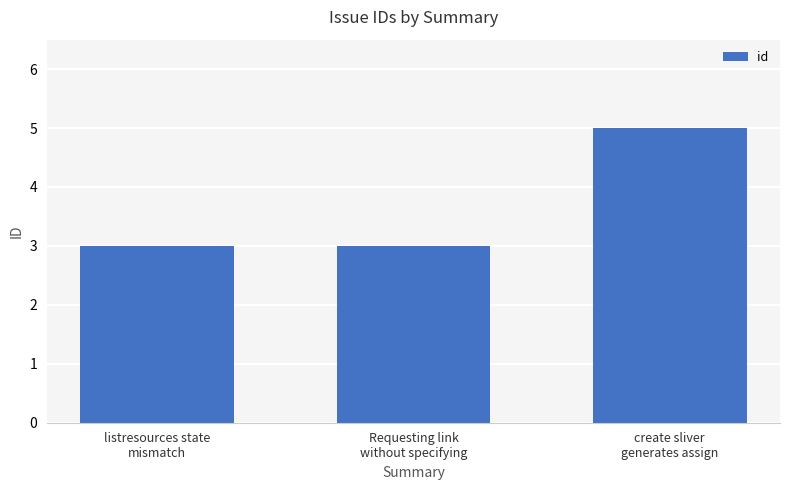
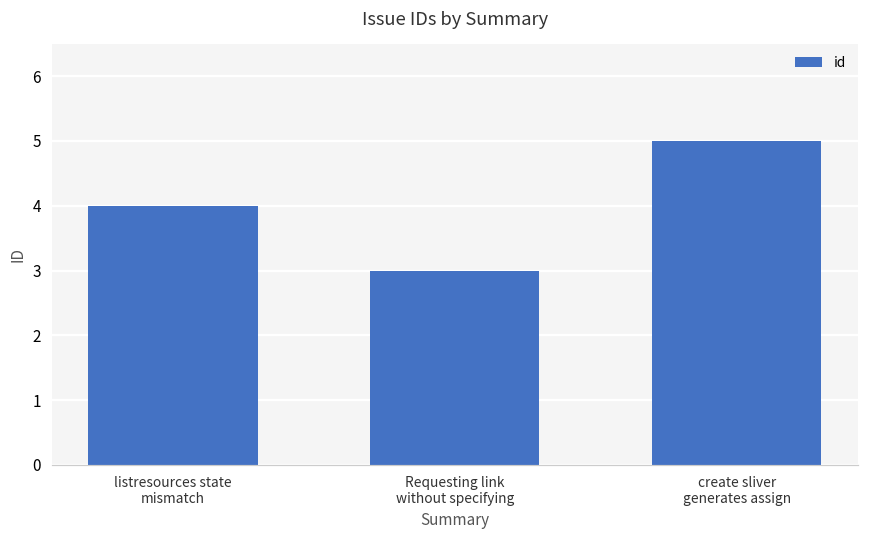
  {
-   "listresources state mismatch": 3,
+   "listresources state mismatch": 4,
    "Requesting link without specifying": 3,
    "create sliver generates assign": 5
  }
